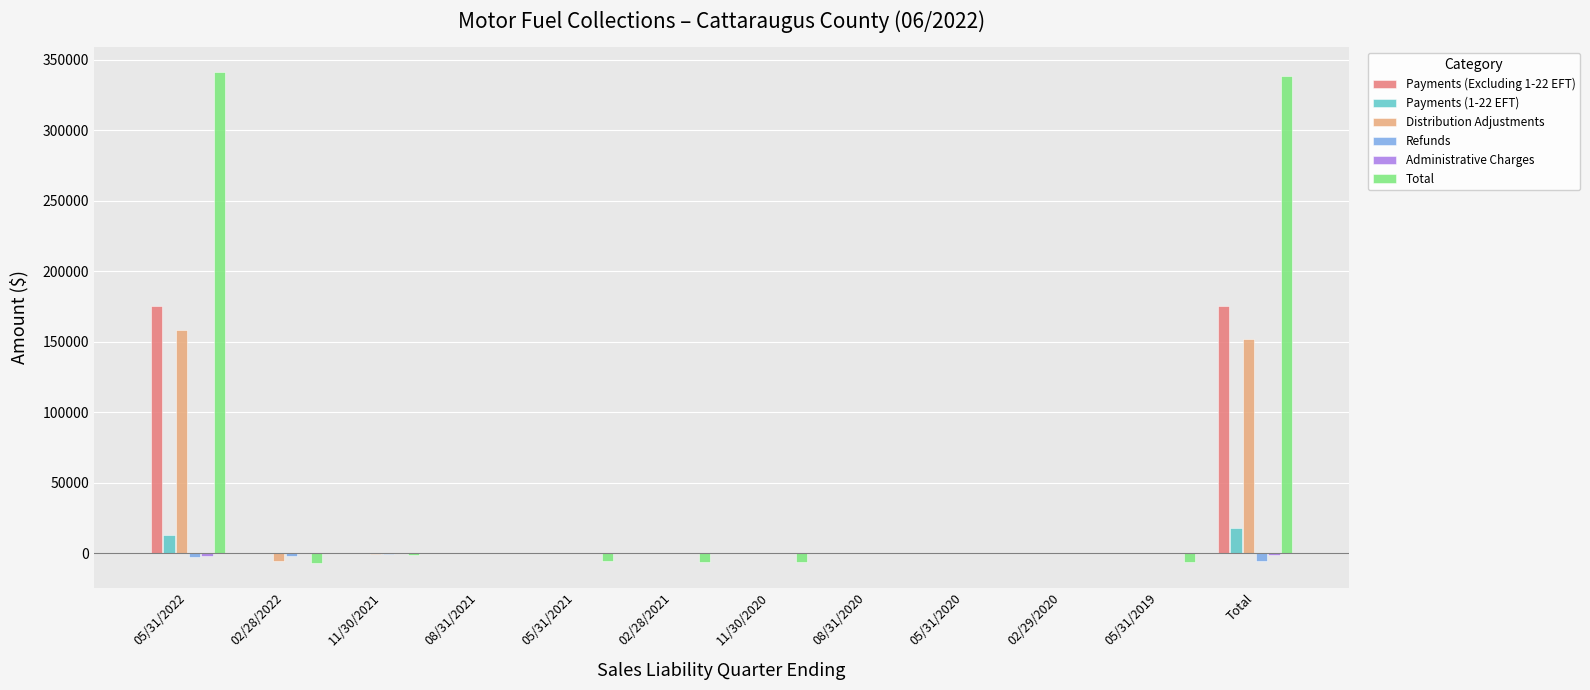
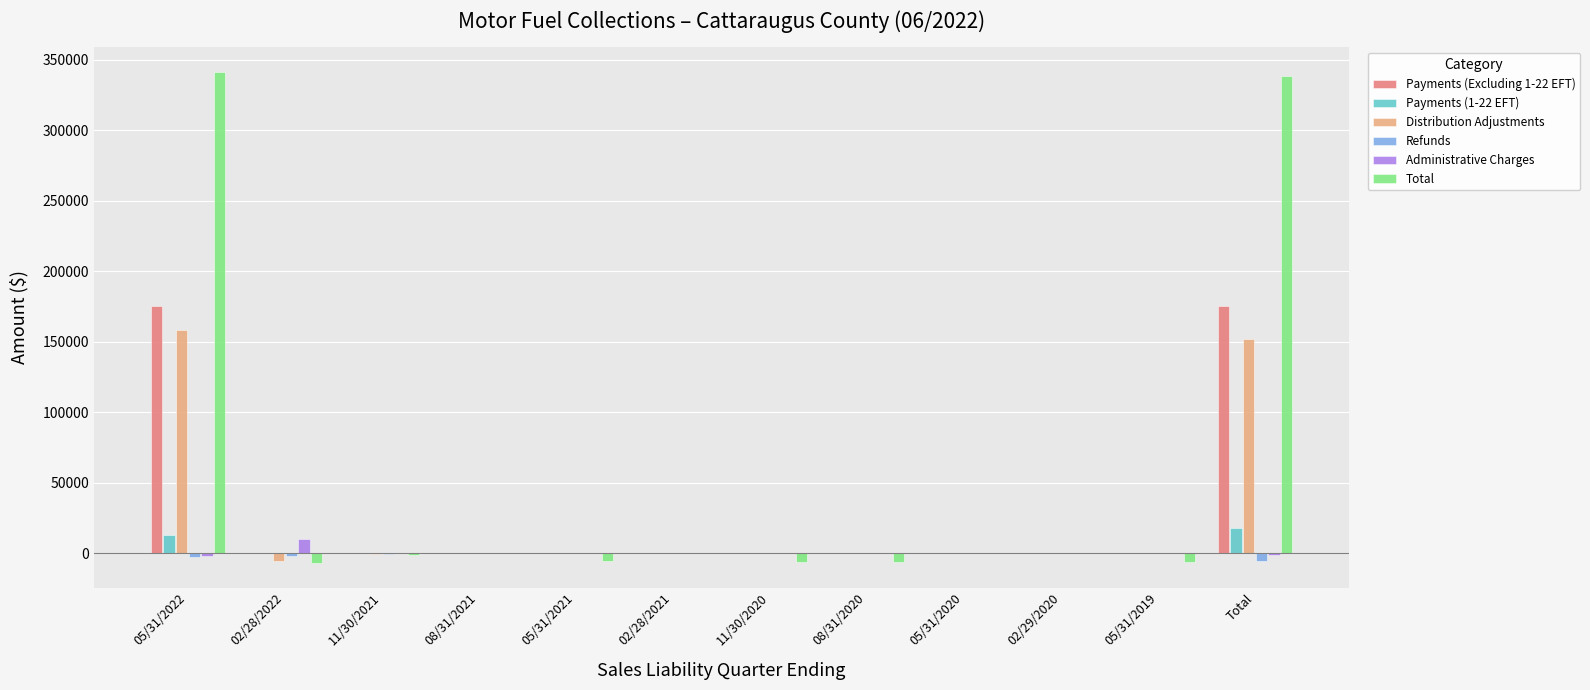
  {
    "Administrative Charges": {
-     "02/28/2022": 0
+     "02/28/2022": 10000
    },
    "Total": {
      "05/31/2022": 342000,
      "02/28/2022": -7000,
      "05/31/2021": -6000,
-     "02/28/2021": -6000,
+     "02/28/2021": 0,
      "11/30/2020": -6000,
-     "08/31/2020": 0,
+     "08/31/2020": -6000,
      "05/31/2019": -6000,
      "Total": 339000
    }
  }
